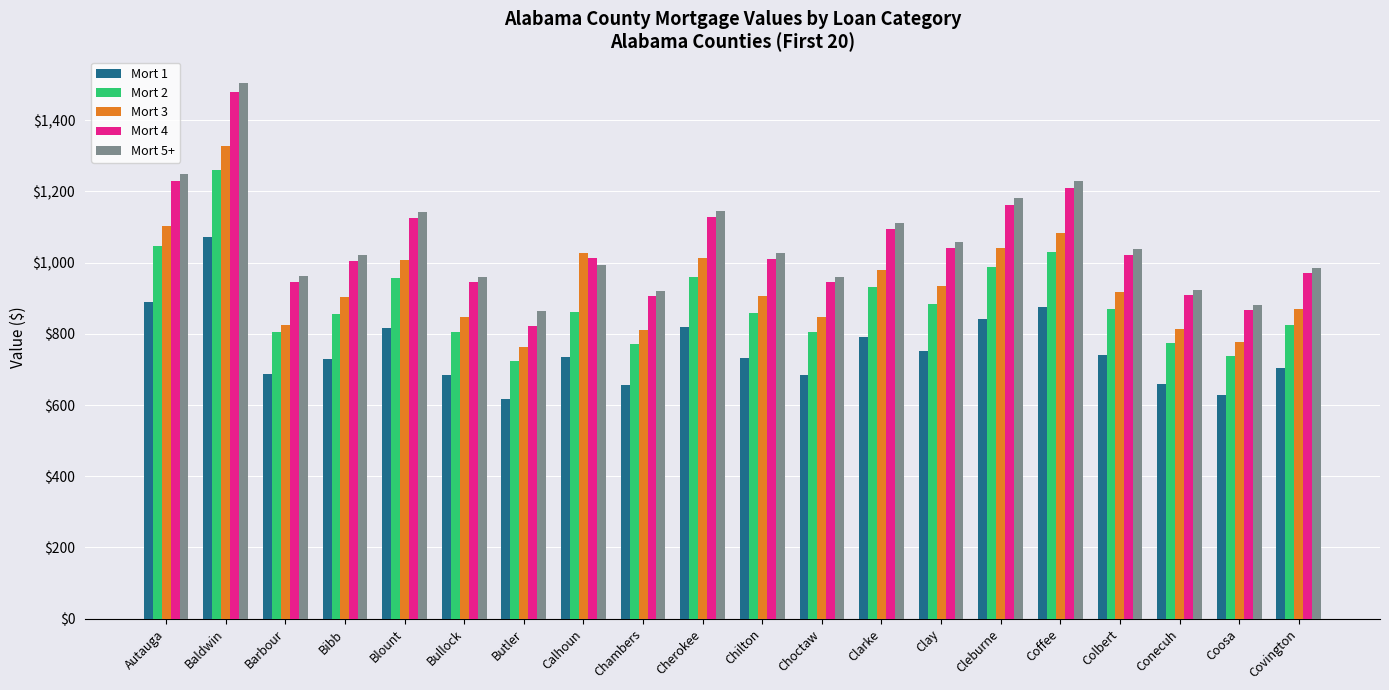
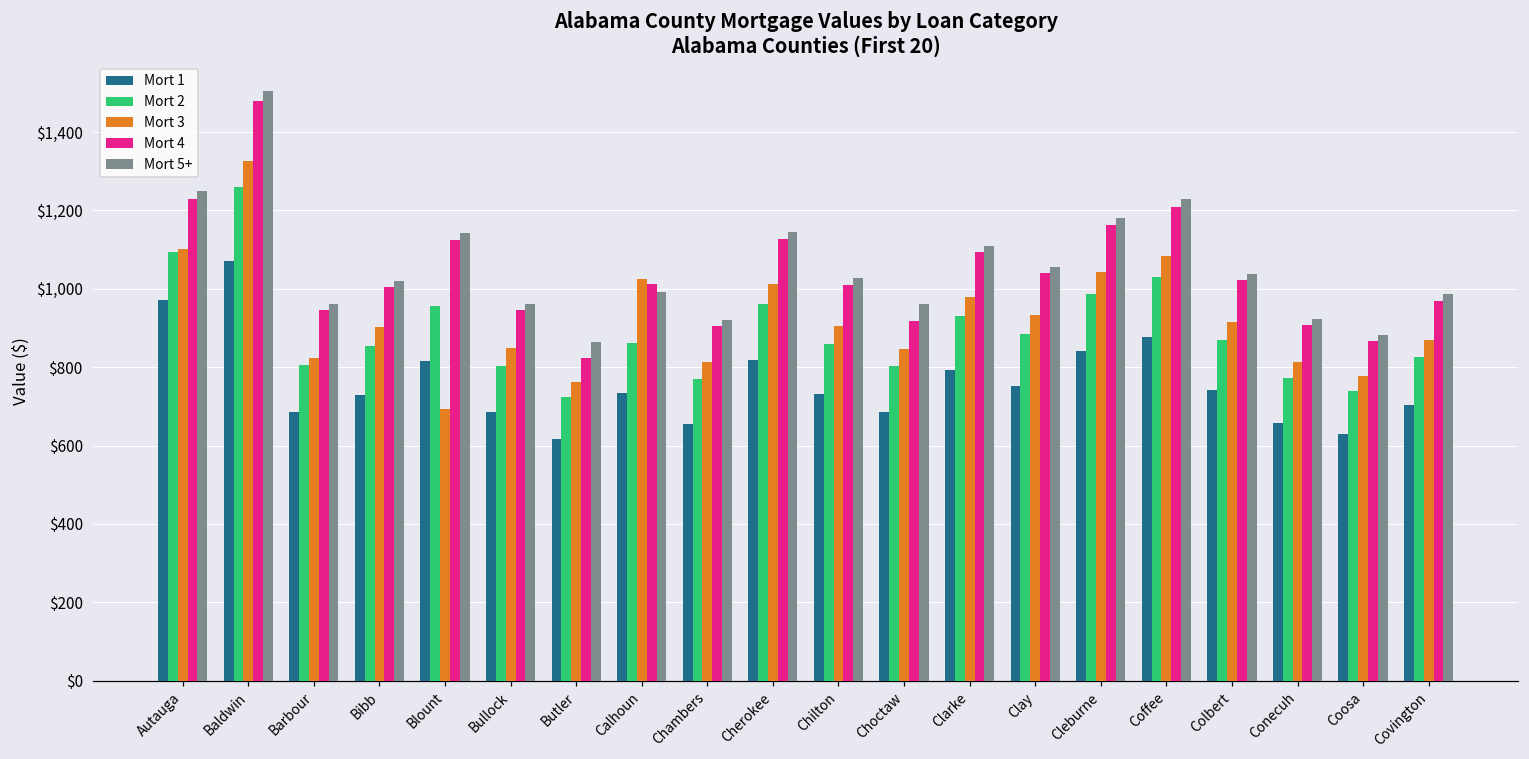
  {
    "Mort 1": {
-     "Autauga": "$890",
+     "Autauga": "$970",
      "Baldwin": "$1,070",
      "Barbour": "$690",
      "Bibb": "$730",
      "Blount": "$820",
      "Bullock": "$690",
      "Butler": "$620",
      "Calhoun": "$730",
      "Chambers": "$660",
      "Cherokee": "$820",
      "Chilton": "$730",
      "Choctaw": "$690",
      "Clarke": "$790",
      "Clay": "$750",
      "Cleburne": "$840",
      "Coffee": "$880",
      "Colbert": "$740",
      "Conecuh": "$660",
      "Coosa": "$630",
      "Covington": "$700"
    },
    "Mort 2": {
-     "Autauga": "$1,050",
+     "Autauga": "$1,090",
      "Baldwin": "$1,260",
      "Barbour": "$810",
      "Bibb": "$860",
      "Blount": "$960",
      "Bullock": "$800",
      "Butler": "$720",
      "Calhoun": "$860",
      "Chambers": "$770",
      "Cherokee": "$960",
      "Chilton": "$860",
      "Choctaw": "$800",
      "Clarke": "$930",
      "Clay": "$890",
      "Cleburne": "$990",
      "Coffee": "$1,030",
      "Colbert": "$870",
      "Conecuh": "$770",
      "Coosa": "$740",
      "Covington": "$830"
    },
    "Mort 3": {
      "Autauga": "$1,100",
      "Baldwin": "$1,330",
      "Barbour": "$820",
      "Bibb": "$900",
-     "Blount": "$1,010",
+     "Blount": "$690",
      "Bullock": "$850",
      "Butler": "$760",
      "Calhoun": "$1,030",
      "Chambers": "$810",
      "Cherokee": "$1,010",
      "Chilton": "$910",
      "Choctaw": "$850",
      "Clarke": "$980",
      "Clay": "$930",
      "Cleburne": "$1,040",
      "Coffee": "$1,080",
      "Colbert": "$920",
      "Conecuh": "$810",
      "Coosa": "$780",
      "Covington": "$870"
    },
    "Mort 4": {
      "Autauga": "$1,230",
      "Baldwin": "$1,480",
      "Barbour": "$950",
      "Bibb": "$1,010",
      "Blount": "$1,120",
      "Bullock": "$950",
      "Butler": "$820",
      "Calhoun": "$1,010",
      "Chambers": "$910",
      "Cherokee": "$1,130",
      "Chilton": "$1,010",
-     "Choctaw": "$950",
+     "Choctaw": "$920",
      "Clarke": "$1,090",
      "Clay": "$1,040",
      "Cleburne": "$1,160",
      "Coffee": "$1,210",
      "Colbert": "$1,020",
      "Conecuh": "$910",
      "Coosa": "$870",
      "Covington": "$970"
    },
    "Mort 5+": {
      "Autauga": "$1,250",
      "Baldwin": "$1,500",
      "Barbour": "$960",
      "Bibb": "$1,020",
      "Blount": "$1,140",
      "Bullock": "$960",
      "Butler": "$860",
      "Calhoun": "$990",
      "Chambers": "$920",
      "Cherokee": "$1,150",
      "Chilton": "$1,030",
      "Choctaw": "$960",
      "Clarke": "$1,110",
      "Clay": "$1,060",
      "Cleburne": "$1,180",
      "Coffee": "$1,230",
      "Colbert": "$1,040",
      "Conecuh": "$920",
      "Coosa": "$880",
      "Covington": "$990"
    }
  }
